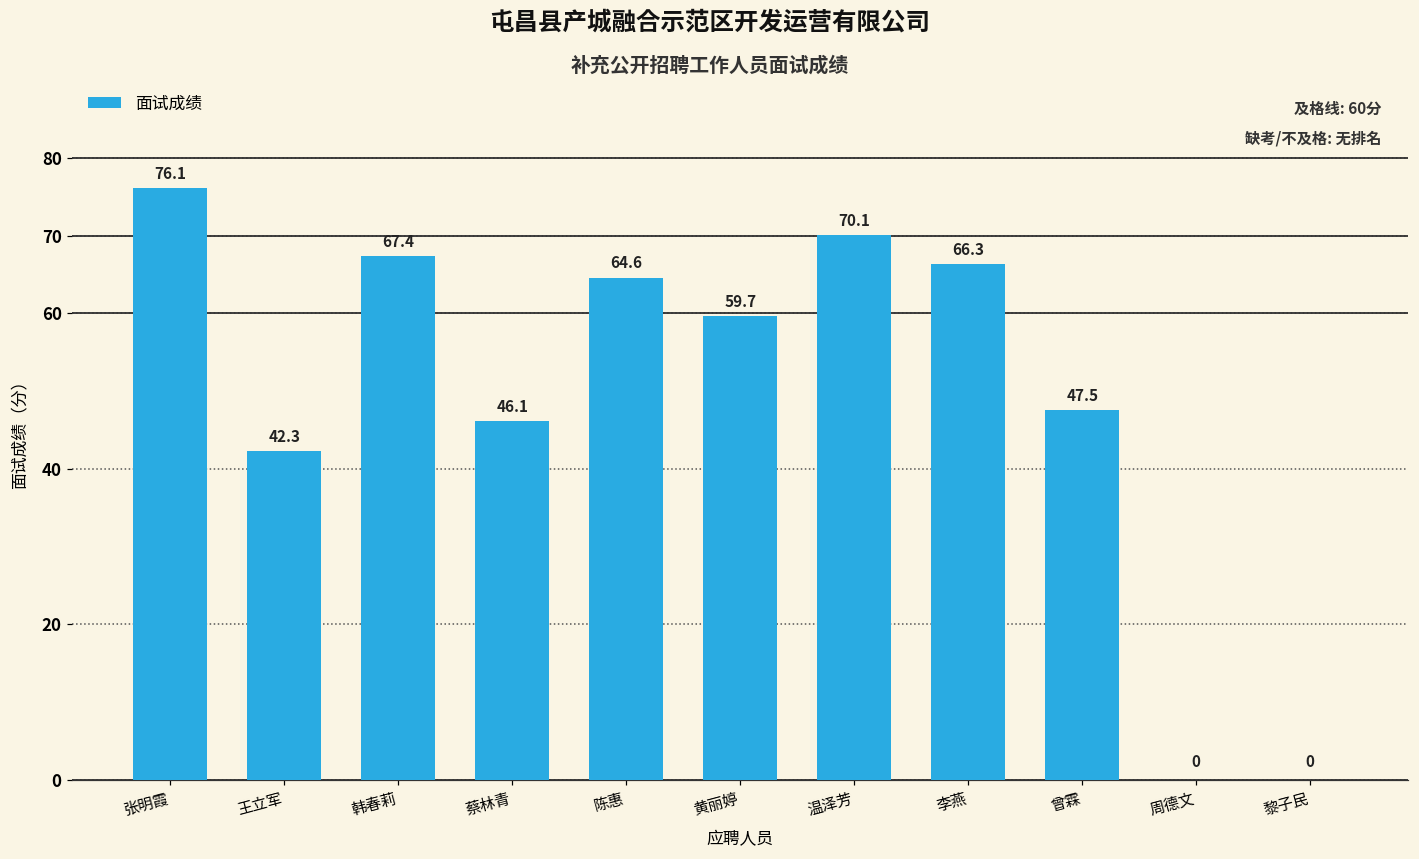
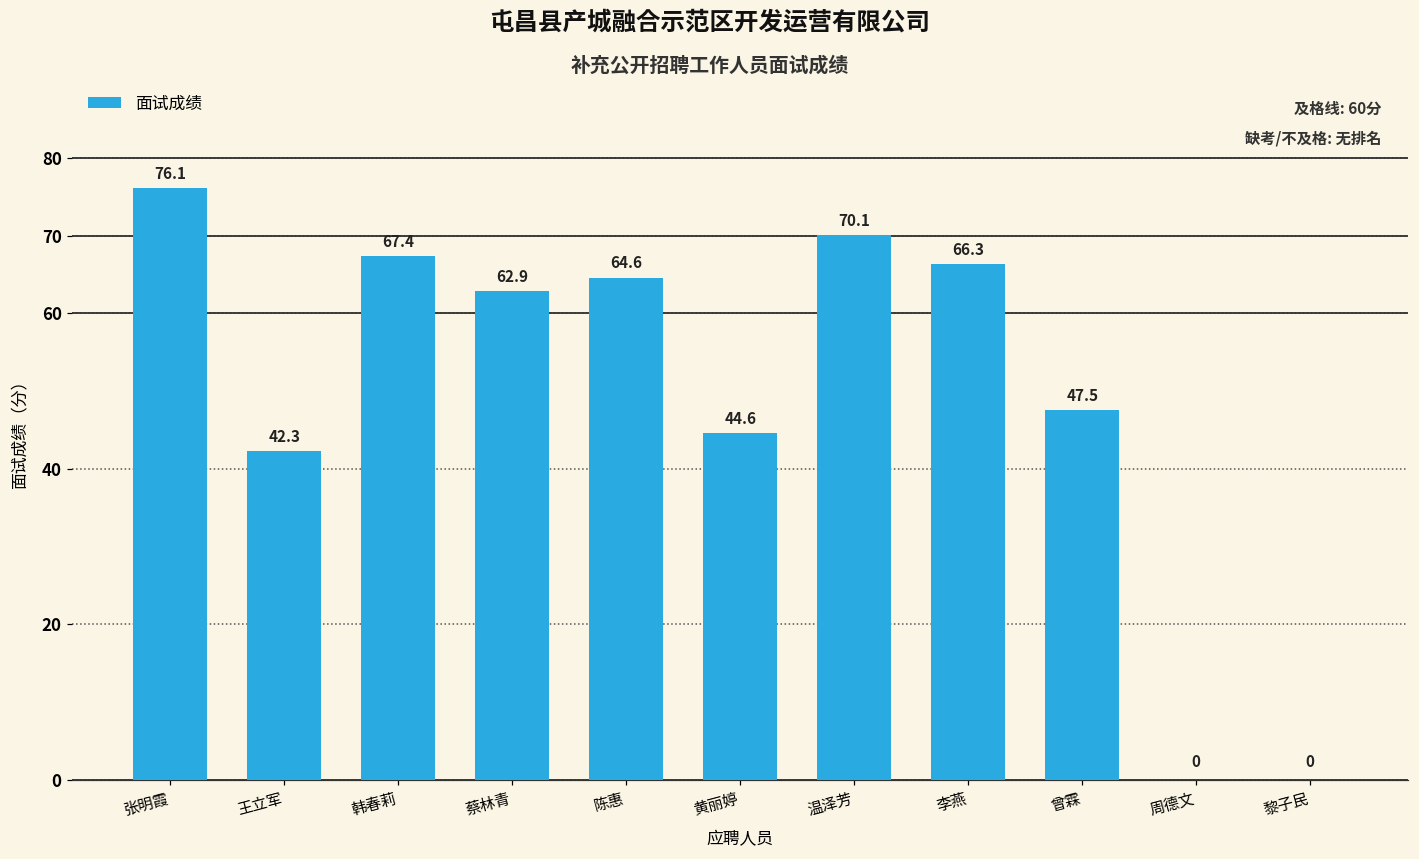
  {
    "张明霞": 76.1,
    "王立军": 42.3,
    "韩春莉": 67.4,
-   "蔡林青": 46.1,
+   "蔡林青": 62.9,
    "陈惠": 64.6,
-   "黄丽婷": 59.7,
+   "黄丽婷": 44.6,
    "温泽芳": 70.1,
    "李燕": 66.3,
    "曾霖": 47.5,
    "周德文": 0,
    "黎子民": 0
  }
